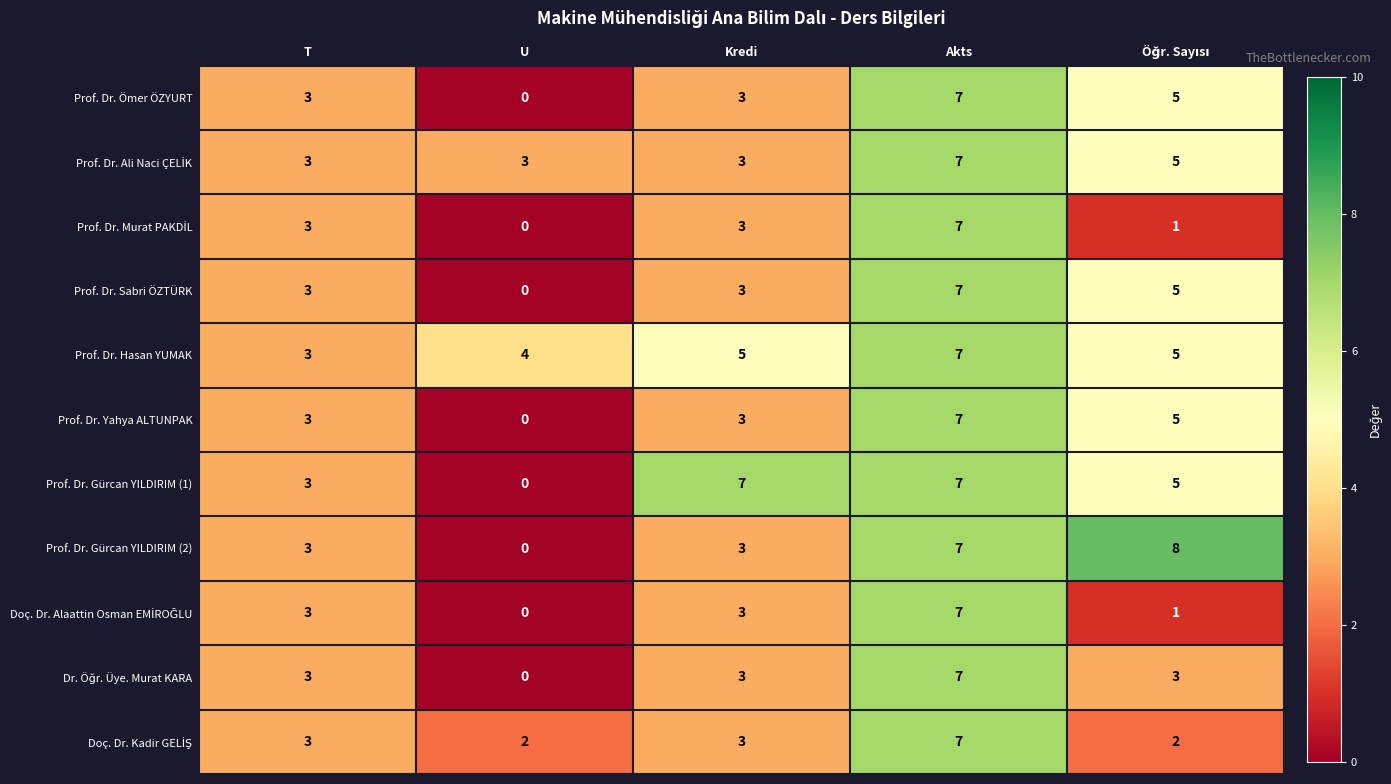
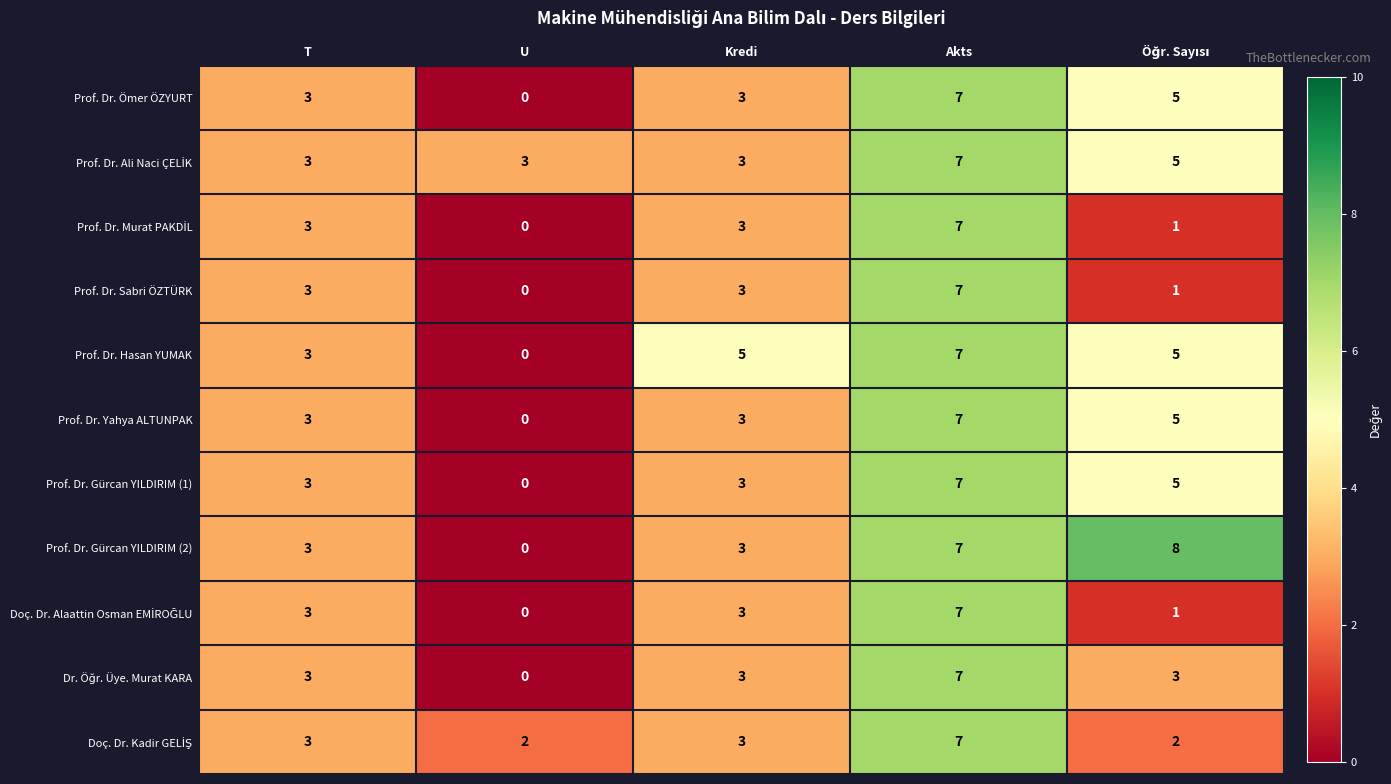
  {
    "Prof. Dr. Ömer ÖZYURT": {
      "T": 3,
      "U": 0,
      "Kredi": 3,
      "Akts": 7,
      "Öğr. Sayısı": 5
    },
    "Prof. Dr. Ali Naci ÇELİK": {
      "T": 3,
      "U": 3,
      "Kredi": 3,
      "Akts": 7,
      "Öğr. Sayısı": 5
    },
    "Prof. Dr. Murat PAKDİL": {
      "T": 3,
      "U": 0,
      "Kredi": 3,
      "Akts": 7,
      "Öğr. Sayısı": 1
    },
    "Prof. Dr. Sabri ÖZTÜRK": {
      "T": 3,
      "U": 0,
      "Kredi": 3,
      "Akts": 7,
-     "Öğr. Sayısı": 5
+     "Öğr. Sayısı": 1
    },
    "Prof. Dr. Hasan YUMAK": {
      "T": 3,
-     "U": 4,
+     "U": 0,
      "Kredi": 5,
      "Akts": 7,
      "Öğr. Sayısı": 5
    },
    "Prof. Dr. Yahya ALTUNPAK": {
      "T": 3,
      "U": 0,
      "Kredi": 3,
      "Akts": 7,
      "Öğr. Sayısı": 5
    },
    "Prof. Dr. Gürcan YILDIRIM (1)": {
      "T": 3,
      "U": 0,
-     "Kredi": 7,
+     "Kredi": 3,
      "Akts": 7,
      "Öğr. Sayısı": 5
    },
    "Prof. Dr. Gürcan YILDIRIM (2)": {
      "T": 3,
      "U": 0,
      "Kredi": 3,
      "Akts": 7,
      "Öğr. Sayısı": 8
    },
    "Doç. Dr. Alaattin Osman EMİROĞLU": {
      "T": 3,
      "U": 0,
      "Kredi": 3,
      "Akts": 7,
      "Öğr. Sayısı": 1
    },
    "Dr. Öğr. Üye. Murat KARA": {
      "T": 3,
      "U": 0,
      "Kredi": 3,
      "Akts": 7,
      "Öğr. Sayısı": 3
    },
    "Doç. Dr. Kadir GELİŞ": {
      "T": 3,
      "U": 2,
      "Kredi": 3,
      "Akts": 7,
      "Öğr. Sayısı": 2
    }
  }
